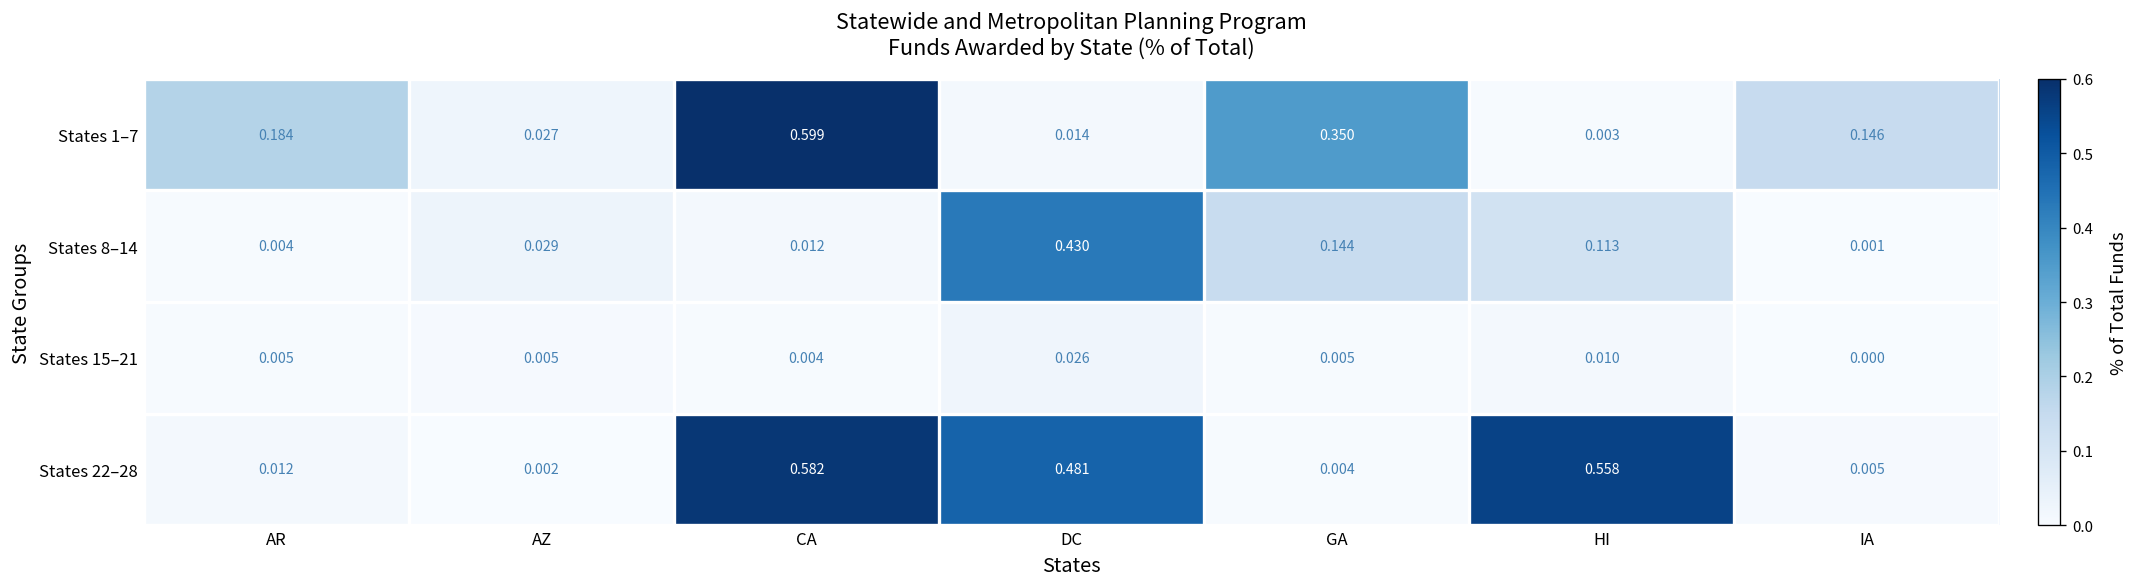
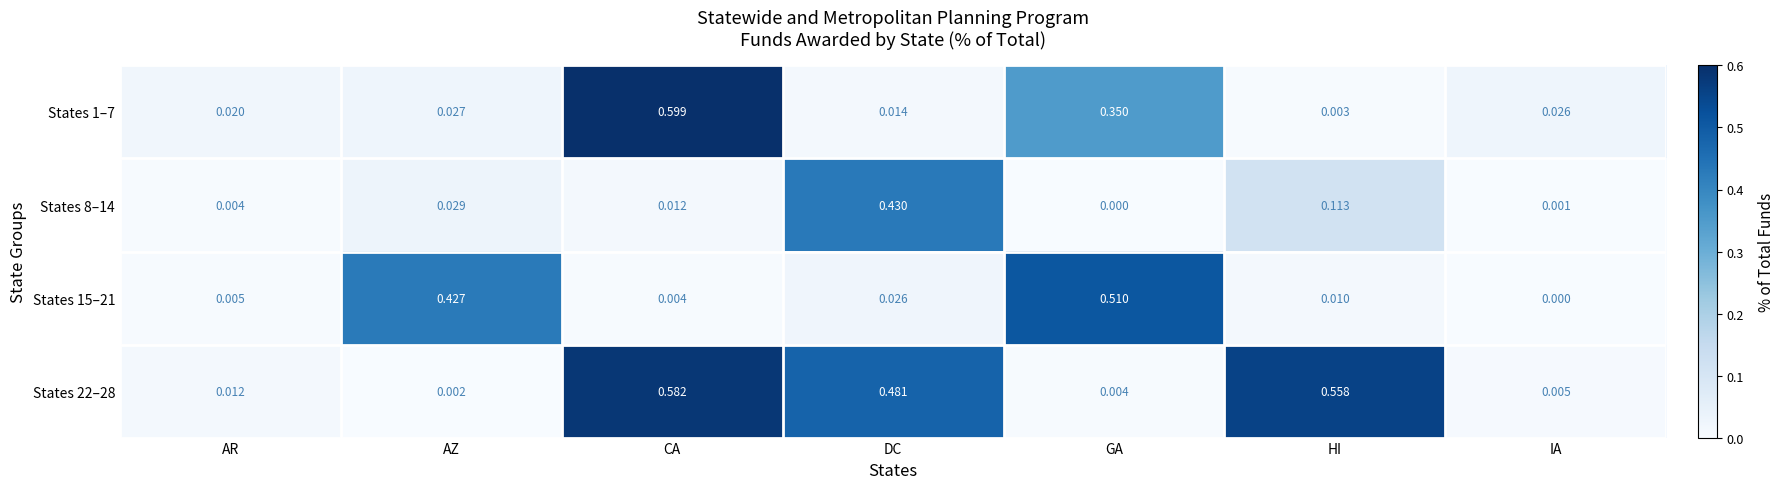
  {
    "States 1–7": {
-     "AR": 0.184,
+     "AR": 0.020,
      "AZ": 0.027,
      "CA": 0.599,
      "DC": 0.014,
      "GA": 0.350,
      "HI": 0.003,
-     "IA": 0.146
+     "IA": 0.026
    },
    "States 8–14": {
      "AR": 0.004,
      "AZ": 0.029,
      "CA": 0.012,
      "DC": 0.430,
-     "GA": 0.144,
+     "GA": 0.000,
      "HI": 0.113,
      "IA": 0.001
    },
    "States 15–21": {
      "AR": 0.005,
-     "AZ": 0.005,
+     "AZ": 0.427,
      "CA": 0.004,
      "DC": 0.026,
-     "GA": 0.005,
+     "GA": 0.510,
      "HI": 0.010,
      "IA": 0.000
    },
    "States 22–28": {
      "AR": 0.012,
      "AZ": 0.002,
      "CA": 0.582,
      "DC": 0.481,
      "GA": 0.004,
      "HI": 0.558,
      "IA": 0.005
    }
  }
